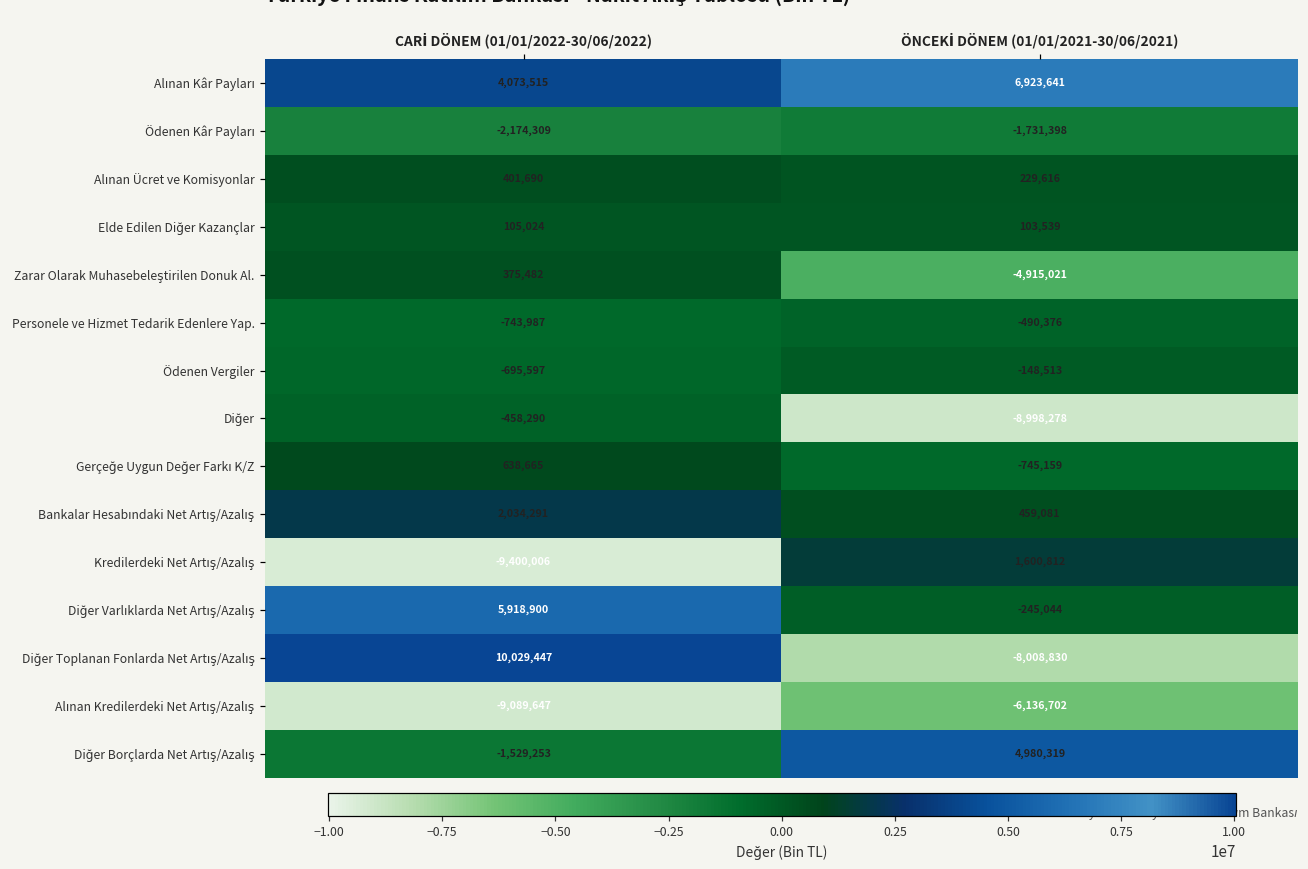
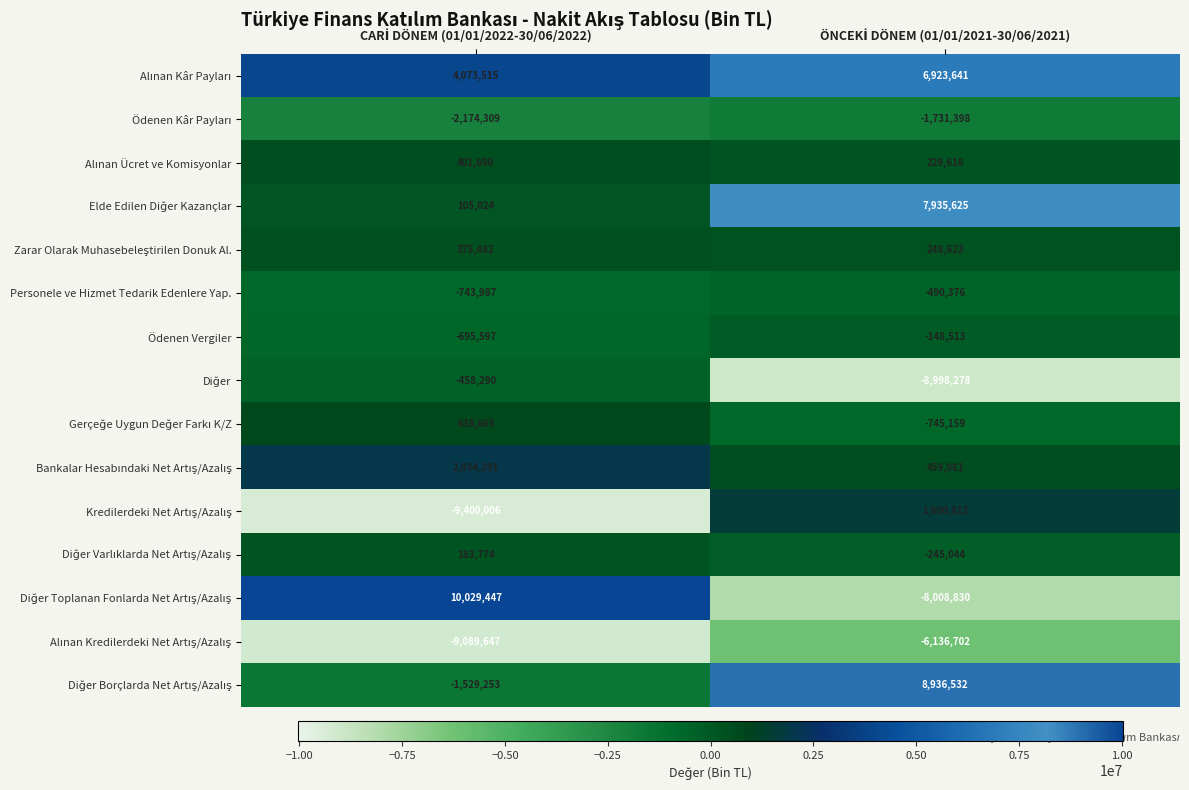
  {
    "Alınan Kâr Payları": {
      "CARİ DÖNEM (01/01/2022-30/06/2022)": "4,073,515",
      "ÖNCEKİ DÖNEM (01/01/2021-30/06/2021)": "6,923,641"
    },
    "Ödenen Kâr Payları": {
      "CARİ DÖNEM (01/01/2022-30/06/2022)": "-2,174,309",
      "ÖNCEKİ DÖNEM (01/01/2021-30/06/2021)": "-1,731,398"
    },
    "Alınan Ücret ve Komisyonlar": {
      "ÖNCEKİ DÖNEM (01/01/2021-30/06/2021)": "229,616"
    },
    "Elde Edilen Diğer Kazançlar": {
      "CARİ DÖNEM (01/01/2022-30/06/2022)": "105,024",
-     "ÖNCEKİ DÖNEM (01/01/2021-30/06/2021)": "103,539"
+     "ÖNCEKİ DÖNEM (01/01/2021-30/06/2021)": "7,935,625"
    },
    "Zarar Olarak Muhasebeleştirilen Donuk Al.": {
-     "ÖNCEKİ DÖNEM (01/01/2021-30/06/2021)": "-4,915,021"
+     "ÖNCEKİ DÖNEM (01/01/2021-30/06/2021)": "248,623"
    },
    "Personele ve Hizmet Tedarik Edenlere Yap.": {
      "CARİ DÖNEM (01/01/2022-30/06/2022)": "-743,987",
      "ÖNCEKİ DÖNEM (01/01/2021-30/06/2021)": "-490,376"
    },
    "Ödenen Vergiler": {
      "CARİ DÖNEM (01/01/2022-30/06/2022)": "-695,597",
      "ÖNCEKİ DÖNEM (01/01/2021-30/06/2021)": "-148,513"
    },
    "Diğer": {
      "CARİ DÖNEM (01/01/2022-30/06/2022)": "-458,290",
      "ÖNCEKİ DÖNEM (01/01/2021-30/06/2021)": "-8,998,278"
    },
    "Gerçeğe Uygun Değer Farkı K/Z": {
      "ÖNCEKİ DÖNEM (01/01/2021-30/06/2021)": "-745,159"
    },
    "Diğer Varlıklarda Net Artış/Azalış": {
-     "CARİ DÖNEM (01/01/2022-30/06/2022)": "5,918,900",
+     "CARİ DÖNEM (01/01/2022-30/06/2022)": "183,774",
      "ÖNCEKİ DÖNEM (01/01/2021-30/06/2021)": "-245,044"
    },
    "Diğer Toplanan Fonlarda Net Artış/Azalış": {
      "CARİ DÖNEM (01/01/2022-30/06/2022)": "10,029,447",
      "ÖNCEKİ DÖNEM (01/01/2021-30/06/2021)": "-8,008,830"
    },
    "Alınan Kredilerdeki Net Artış/Azalış": {
      "CARİ DÖNEM (01/01/2022-30/06/2022)": "-9,089,647",
      "ÖNCEKİ DÖNEM (01/01/2021-30/06/2021)": "-6,136,702"
    },
    "Diğer Borçlarda Net Artış/Azalış": {
      "CARİ DÖNEM (01/01/2022-30/06/2022)": "-1,529,253",
-     "ÖNCEKİ DÖNEM (01/01/2021-30/06/2021)": "4,980,319"
+     "ÖNCEKİ DÖNEM (01/01/2021-30/06/2021)": "8,936,532"
    }
  }
